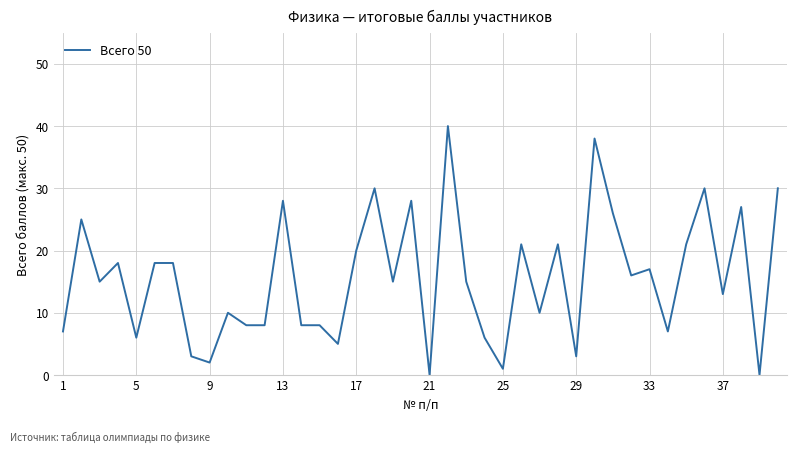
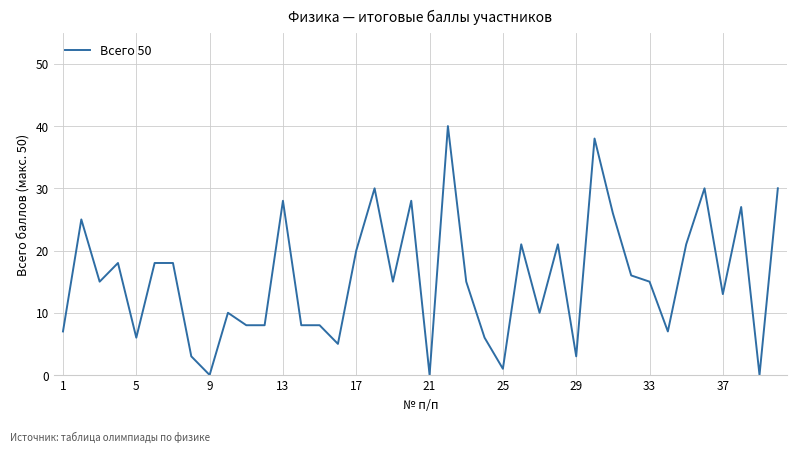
  {
    "1": 7,
    "5": 6,
-   "9": 2,
+   "9": 0,
    "13": 28,
    "17": 20,
    "21": 0,
    "25": 1,
    "29": 3,
-   "33": 17,
+   "33": 15,
    "37": 13
  }
